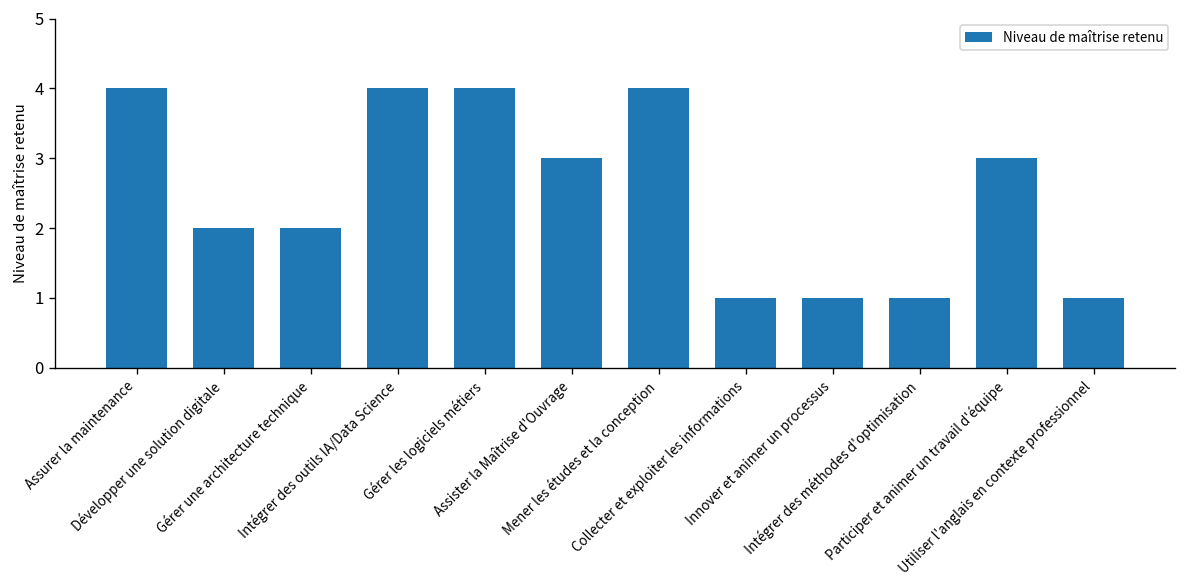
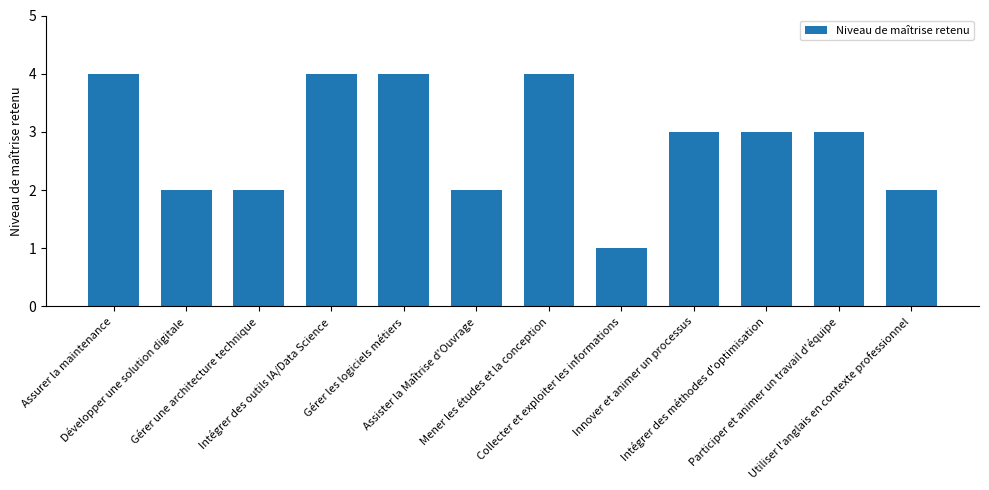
  {
    "Assurer la maintenance": 4,
    "Développer une solution digitale": 2,
    "Gérer une architecture technique": 2,
    "Intégrer des outils IA/Data Science": 4,
    "Gérer les logiciels métiers": 4,
-   "Assister la Maîtrise d'Ouvrage": 3,
+   "Assister la Maîtrise d'Ouvrage": 2,
    "Mener les études et la conception": 4,
    "Collecter et exploiter les informations": 1,
-   "Innover et animer un processus": 1,
-   "Intégrer des méthodes d'optimisation": 1,
+   "Innover et animer un processus": 3,
+   "Intégrer des méthodes d'optimisation": 3,
    "Participer et animer un travail d'équipe": 3,
-   "Utiliser l'anglais en contexte professionnel": 1
+   "Utiliser l'anglais en contexte professionnel": 2
  }
